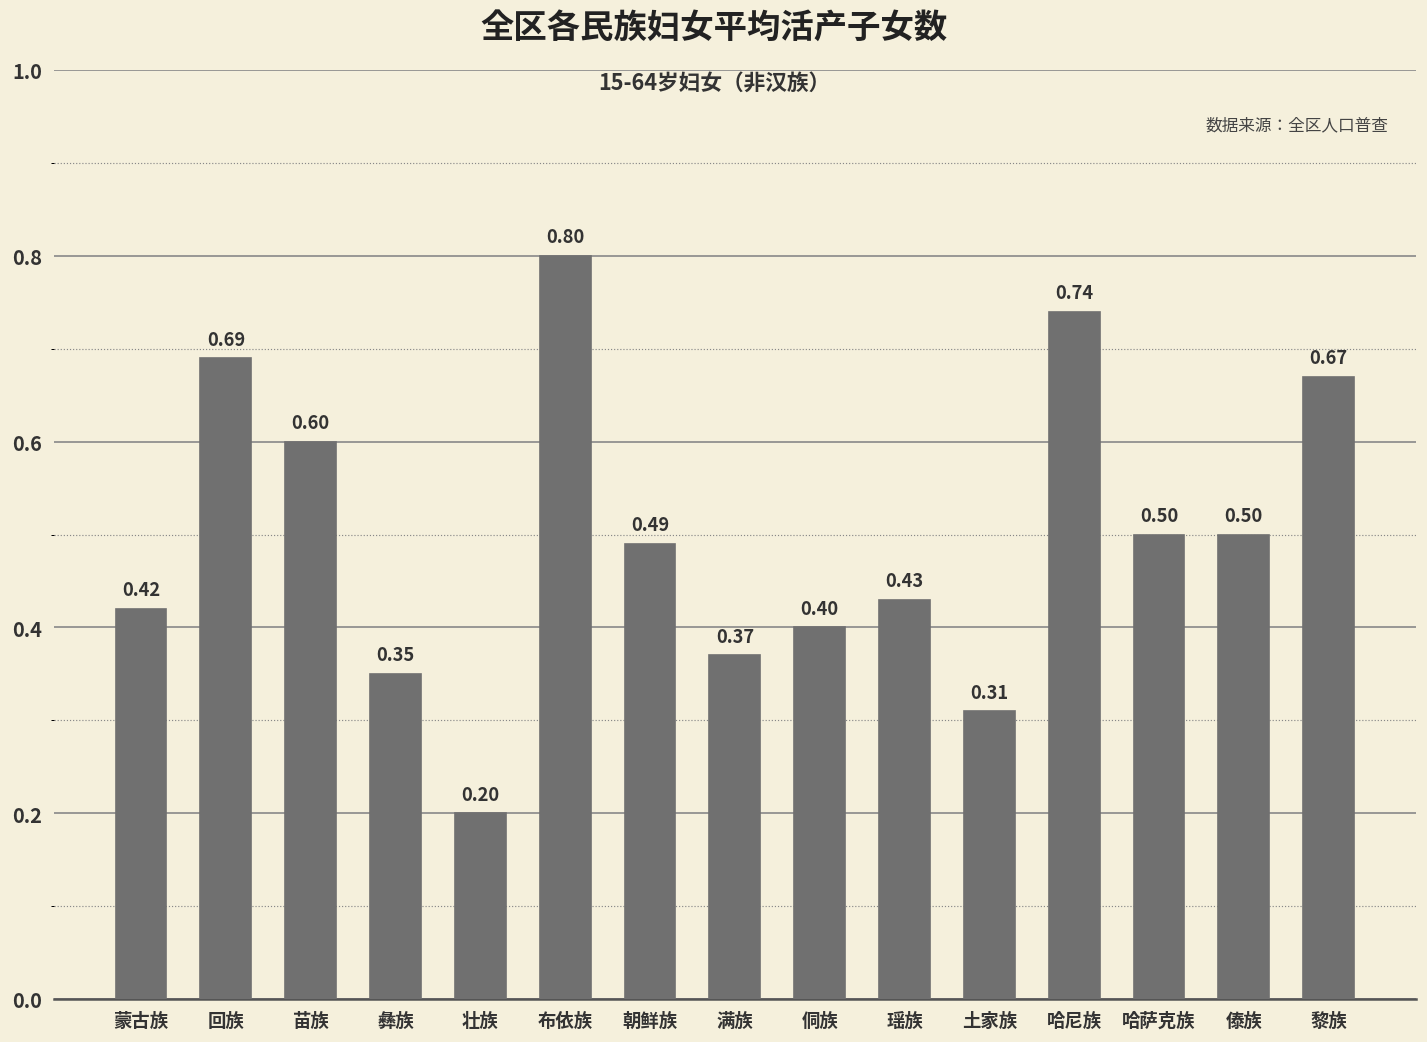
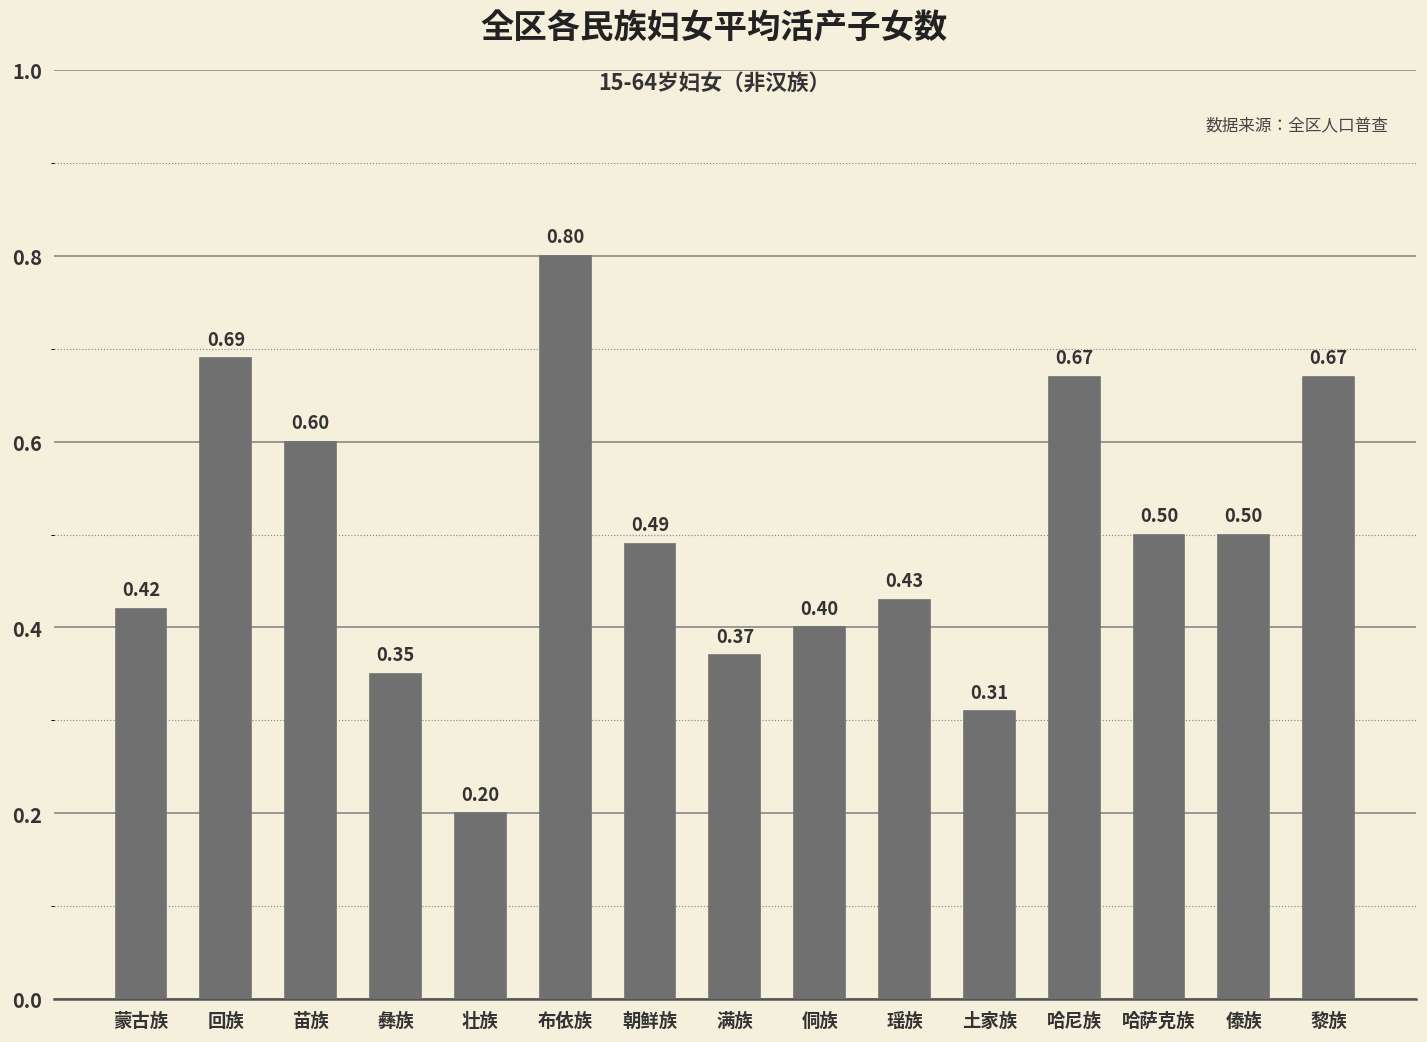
  {
    "蒙古族": 0.42,
    "回族": 0.69,
    "苗族": 0.60,
    "彝族": 0.35,
    "壮族": 0.20,
    "布依族": 0.80,
    "朝鲜族": 0.49,
    "满族": 0.37,
    "侗族": 0.40,
    "瑶族": 0.43,
    "土家族": 0.31,
-   "哈尼族": 0.74,
+   "哈尼族": 0.67,
    "哈萨克族": 0.50,
    "傣族": 0.50,
    "黎族": 0.67
  }
